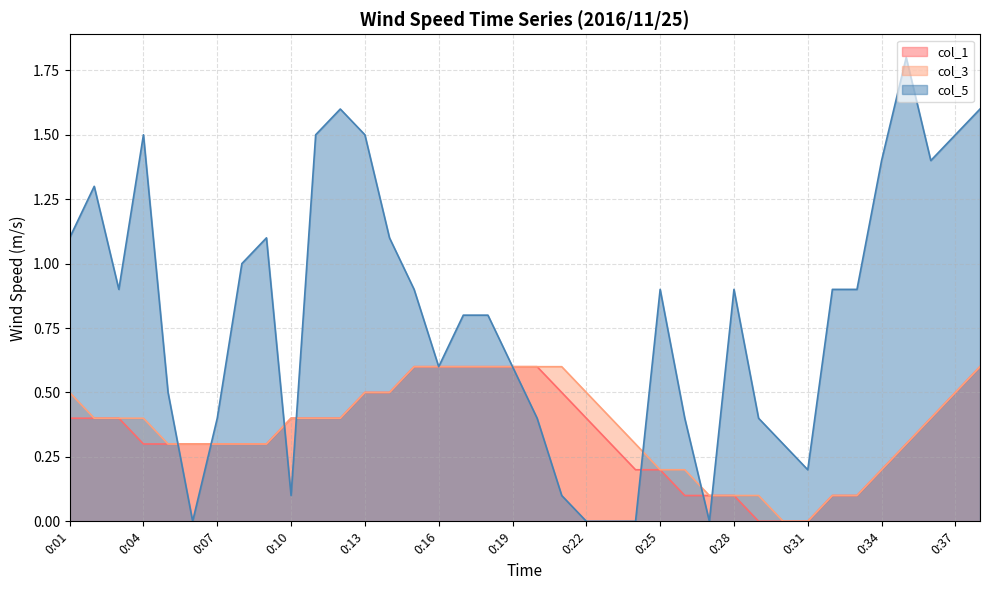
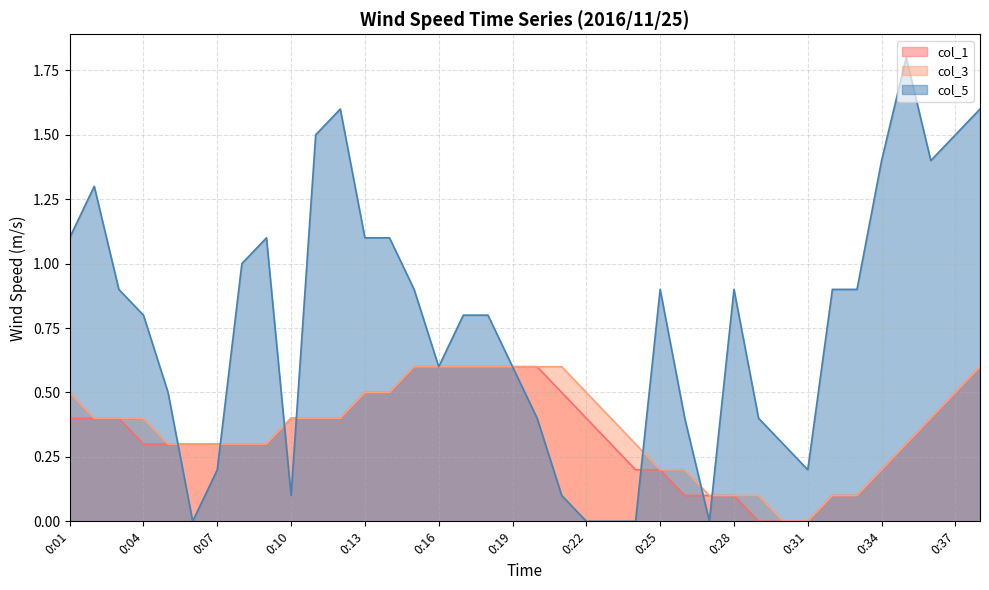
  {
    "col_5": {
      "0:01": 1.1,
-     "0:04": 1.5,
-     "0:07": 0.4,
+     "0:04": 0.8,
+     "0:07": 0.2,
      "0:10": 0.1,
-     "0:13": 1.5,
+     "0:13": 1.1,
      "0:22": 0.0,
      "0:25": 0.9,
      "0:28": 0.9,
      "0:31": 0.2,
      "0:34": 1.4,
      "0:37": 1.5
    }
  }
